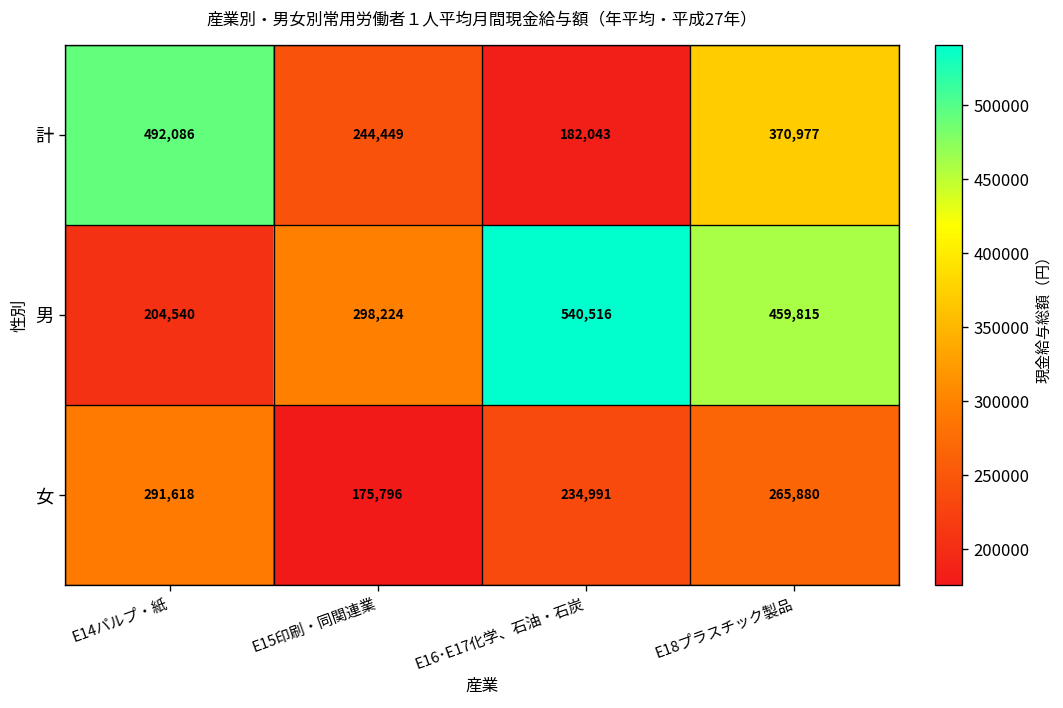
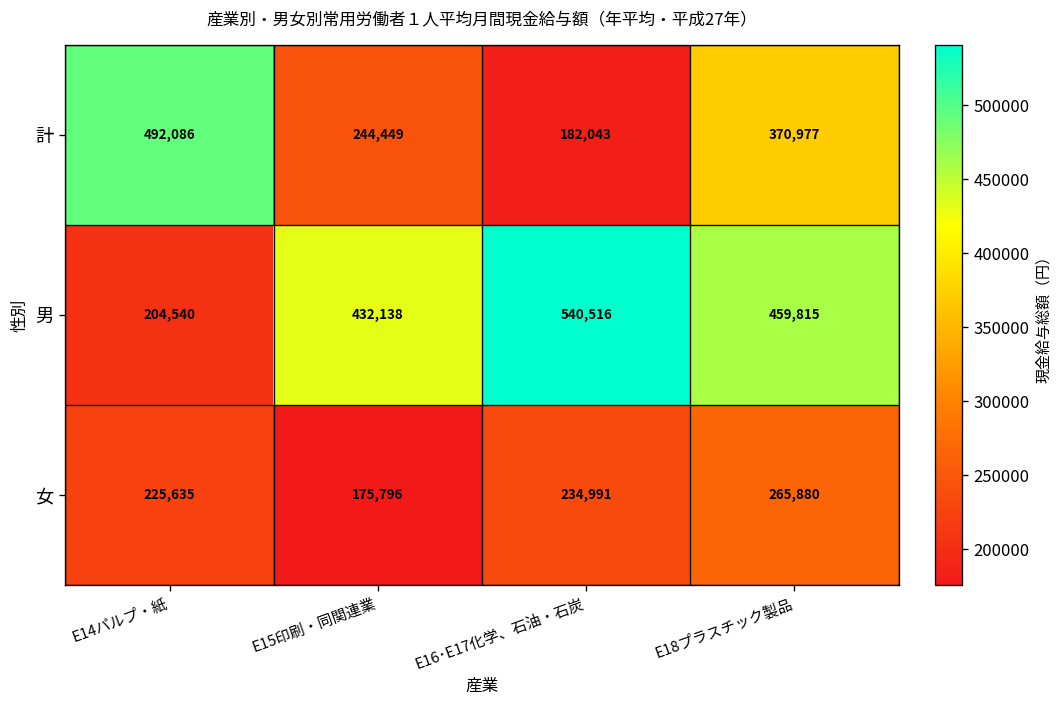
  {
    "計": {
      "E14パルプ・紙": "492,086",
      "E15印刷・同関連業": "244,449",
      "E16･E17化学、石油・石炭": "182,043",
      "E18プラスチック製品": "370,977"
    },
    "男": {
      "E14パルプ・紙": "204,540",
-     "E15印刷・同関連業": "298,224",
+     "E15印刷・同関連業": "432,138",
      "E16･E17化学、石油・石炭": "540,516",
      "E18プラスチック製品": "459,815"
    },
    "女": {
-     "E14パルプ・紙": "291,618",
+     "E14パルプ・紙": "225,635",
      "E15印刷・同関連業": "175,796",
      "E16･E17化学、石油・石炭": "234,991",
      "E18プラスチック製品": "265,880"
    }
  }
